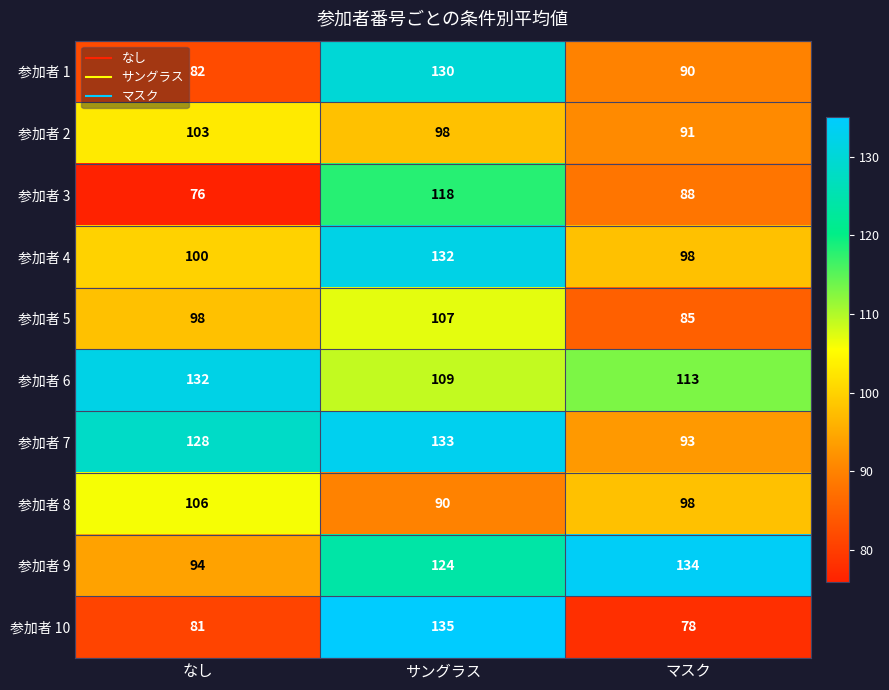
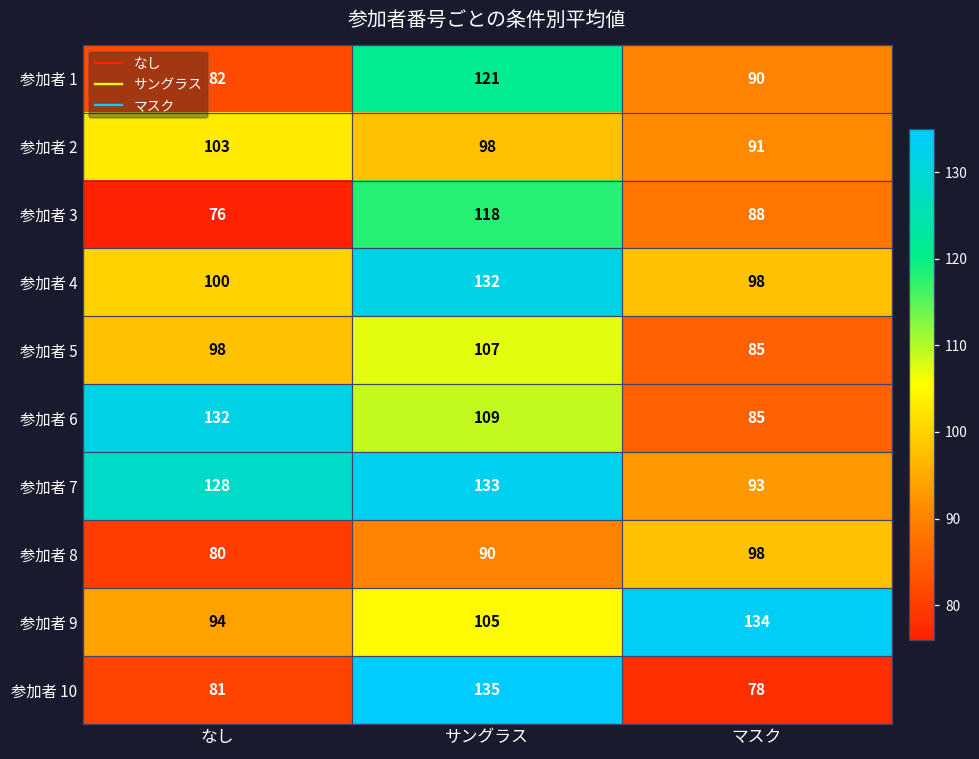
  {
    "参加者 1": {
      "なし": 82,
-     "サングラス": 130,
+     "サングラス": 121,
      "マスク": 90
    },
    "参加者 2": {
      "なし": 103,
      "サングラス": 98,
      "マスク": 91
    },
    "参加者 3": {
      "なし": 76,
      "サングラス": 118,
      "マスク": 88
    },
    "参加者 4": {
      "なし": 100,
      "サングラス": 132,
      "マスク": 98
    },
    "参加者 5": {
      "なし": 98,
      "サングラス": 107,
      "マスク": 85
    },
    "参加者 6": {
      "なし": 132,
      "サングラス": 109,
-     "マスク": 113
+     "マスク": 85
    },
    "参加者 7": {
      "なし": 128,
      "サングラス": 133,
      "マスク": 93
    },
    "参加者 8": {
-     "なし": 106,
+     "なし": 80,
      "サングラス": 90,
      "マスク": 98
    },
    "参加者 9": {
      "なし": 94,
-     "サングラス": 124,
+     "サングラス": 105,
      "マスク": 134
    },
    "参加者 10": {
      "なし": 81,
      "サングラス": 135,
      "マスク": 78
    }
  }
